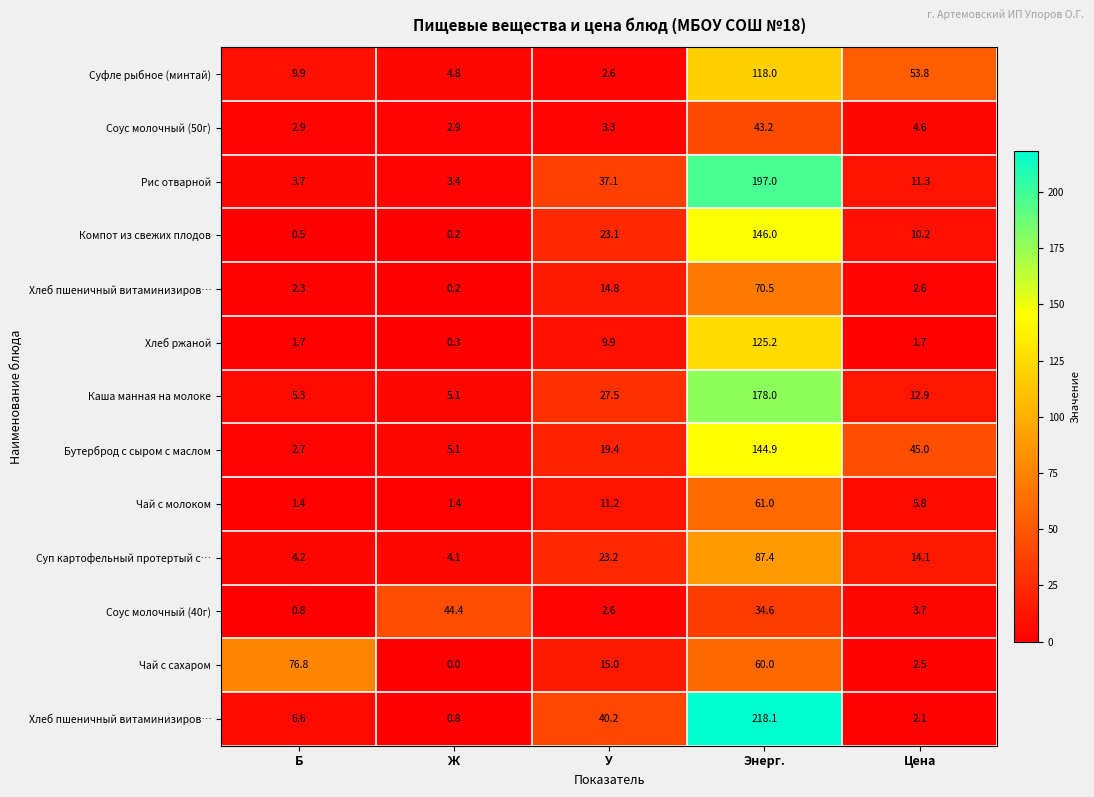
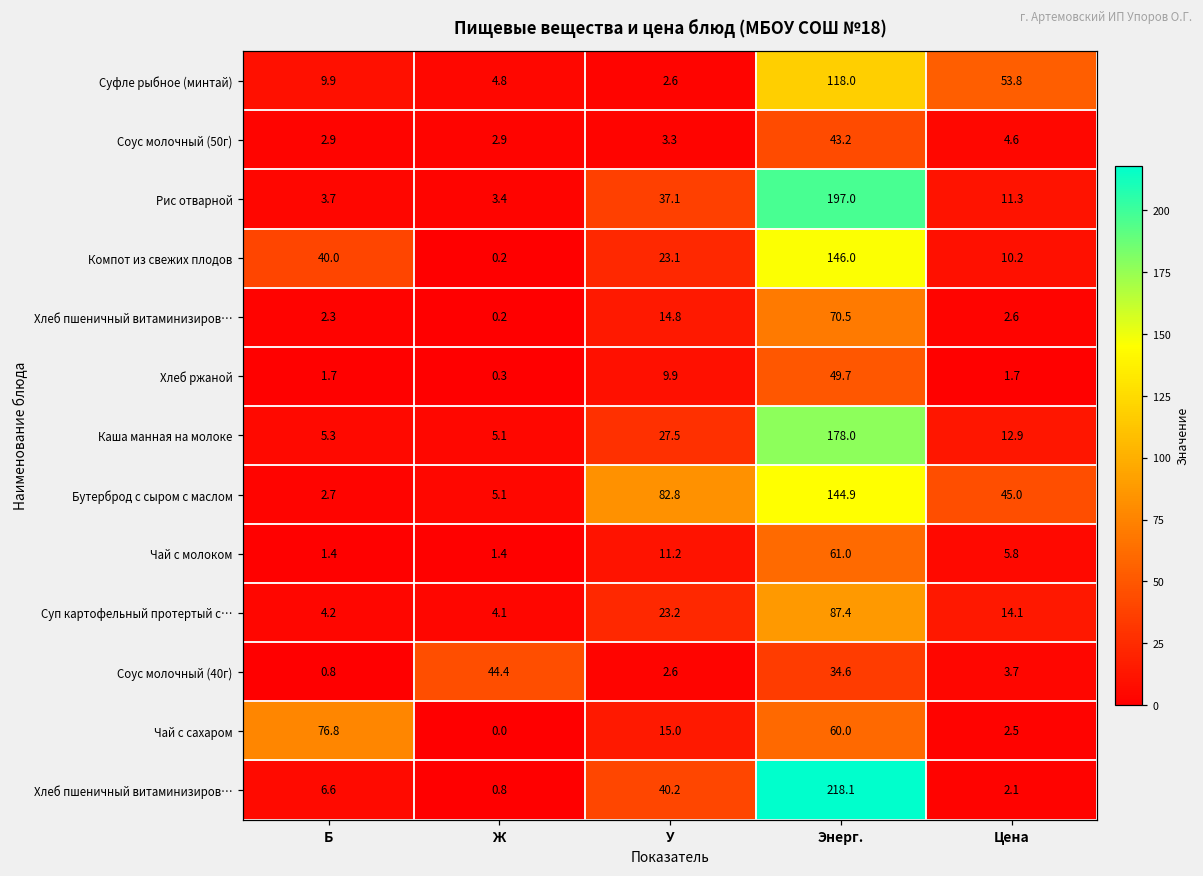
  {
    "Суфле рыбное (минтай)": {
      "Б": 9.9,
      "Ж": 4.8,
      "У": 2.6,
      "Энерг.": 118.0,
      "Цена": 53.8
    },
    "Соус молочный (50г)": {
      "Б": 2.9,
      "Ж": 2.9,
      "У": 3.3,
      "Энерг.": 43.2,
      "Цена": 4.6
    },
    "Рис отварной": {
      "Б": 3.7,
      "Ж": 3.4,
      "У": 37.1,
      "Энерг.": 197.0,
      "Цена": 11.3
    },
    "Компот из свежих плодов": {
-     "Б": 0.5,
+     "Б": 40.0,
      "Ж": 0.2,
      "У": 23.1,
      "Энерг.": 146.0,
      "Цена": 10.2
    },
    "Хлеб ржаной": {
      "Б": 1.7,
      "Ж": 0.3,
      "У": 9.9,
-     "Энерг.": 125.2,
+     "Энерг.": 49.7,
      "Цена": 1.7
    },
    "Каша манная на молоке": {
      "Б": 5.3,
      "Ж": 5.1,
      "У": 27.5,
      "Энерг.": 178.0,
      "Цена": 12.9
    },
    "Бутерброд с сыром с маслом": {
      "Б": 2.7,
      "Ж": 5.1,
-     "У": 19.4,
+     "У": 82.8,
      "Энерг.": 144.9,
      "Цена": 45.0
    },
    "Чай с молоком": {
      "Б": 1.4,
      "Ж": 1.4,
      "У": 11.2,
      "Энерг.": 61.0,
      "Цена": 5.8
    },
    "Суп картофельный протертый с…": {
      "Б": 4.2,
      "Ж": 4.1,
      "У": 23.2,
      "Энерг.": 87.4,
      "Цена": 14.1
    },
    "Соус молочный (40г)": {
      "Б": 0.8,
      "Ж": 44.4,
      "У": 2.6,
      "Энерг.": 34.6,
      "Цена": 3.7
    },
    "Чай с сахаром": {
      "Б": 76.8,
      "Ж": 0.0,
      "У": 15.0,
      "Энерг.": 60.0,
      "Цена": 2.5
    }
  }
